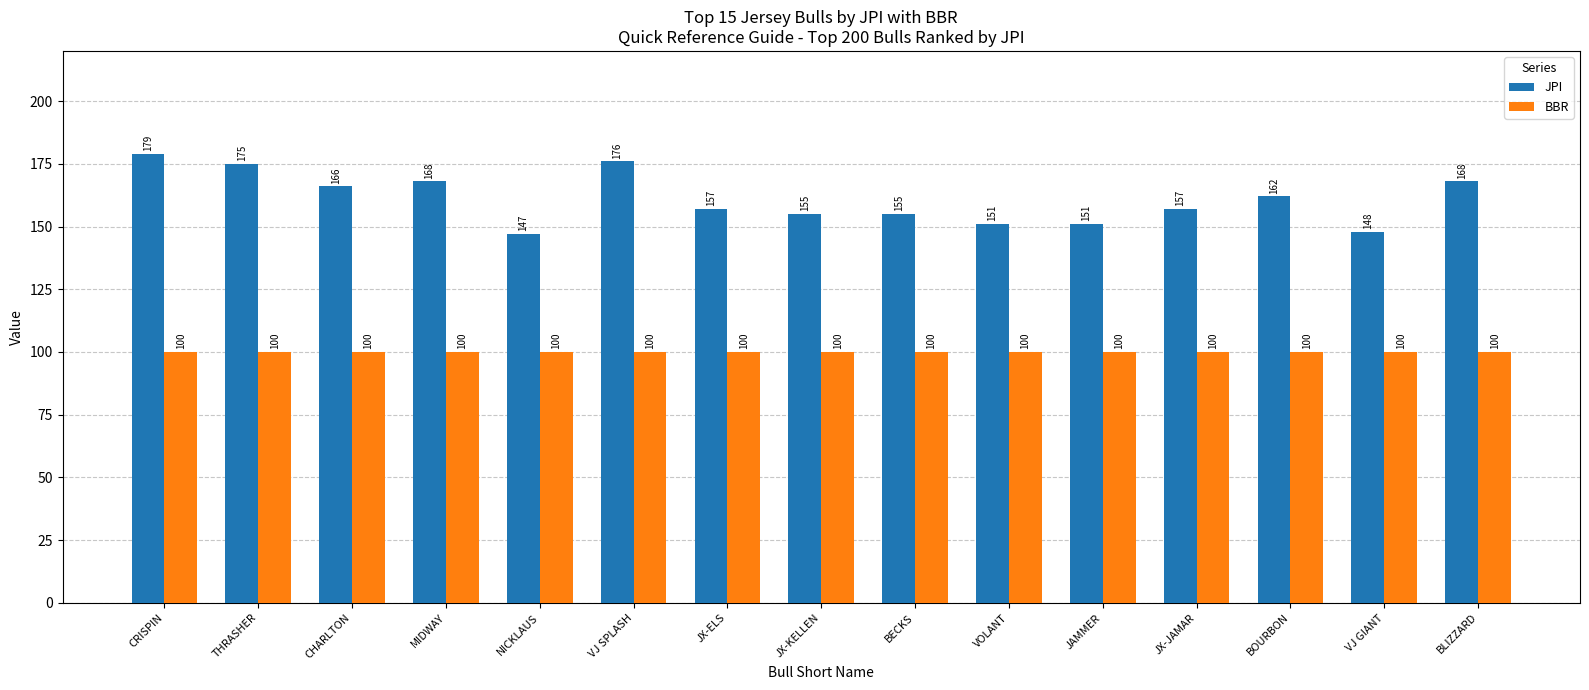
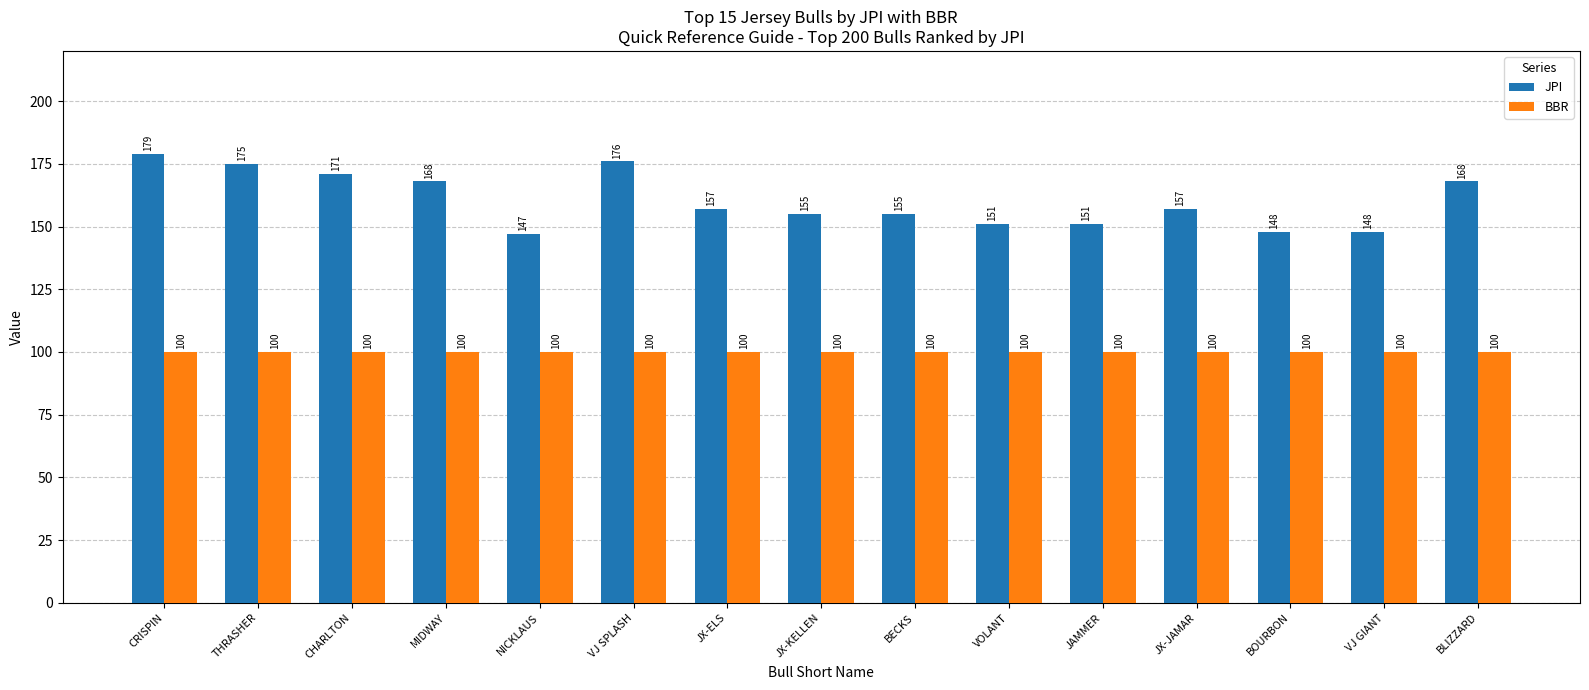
  {
    "JPI": {
      "CRISPIN": 179,
      "THRASHER": 175,
-     "CHARLTON": 166,
+     "CHARLTON": 171,
      "MIDWAY": 168,
      "NICKLAUS": 147,
      "VJ SPLASH": 176,
      "JX-ELS": 157,
      "JX-KELLEN": 155,
      "BECKS": 155,
      "VOLANT": 151,
      "JAMMER": 151,
      "JX-JAMAR": 157,
-     "BOURBON": 162,
+     "BOURBON": 148,
      "VJ GIANT": 148,
      "BLIZZARD": 168
    },
    "BBR": {
      "CRISPIN": 100,
      "THRASHER": 100,
      "CHARLTON": 100,
      "MIDWAY": 100,
      "NICKLAUS": 100,
      "VJ SPLASH": 100,
      "JX-ELS": 100,
      "JX-KELLEN": 100,
      "BECKS": 100,
      "VOLANT": 100,
      "JAMMER": 100,
      "JX-JAMAR": 100,
      "BOURBON": 100,
      "VJ GIANT": 100,
      "BLIZZARD": 100
    }
  }
